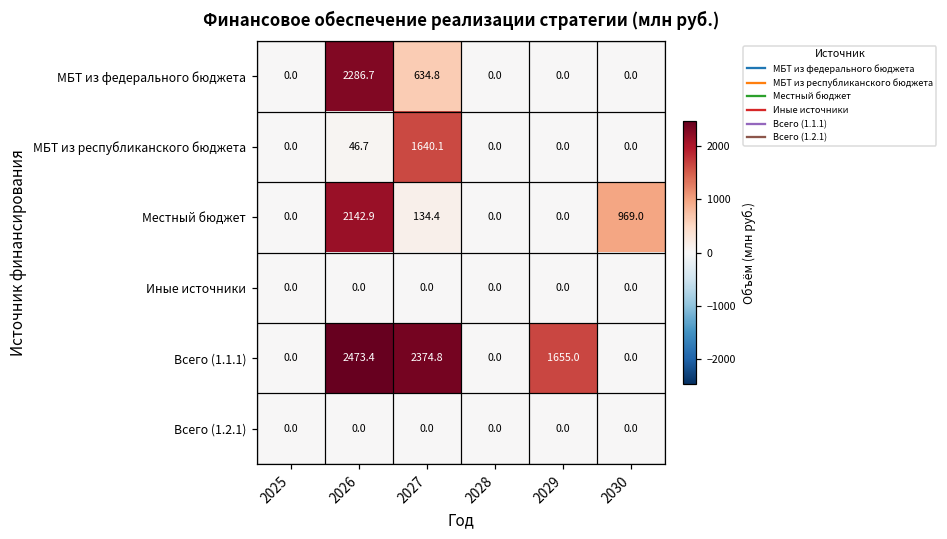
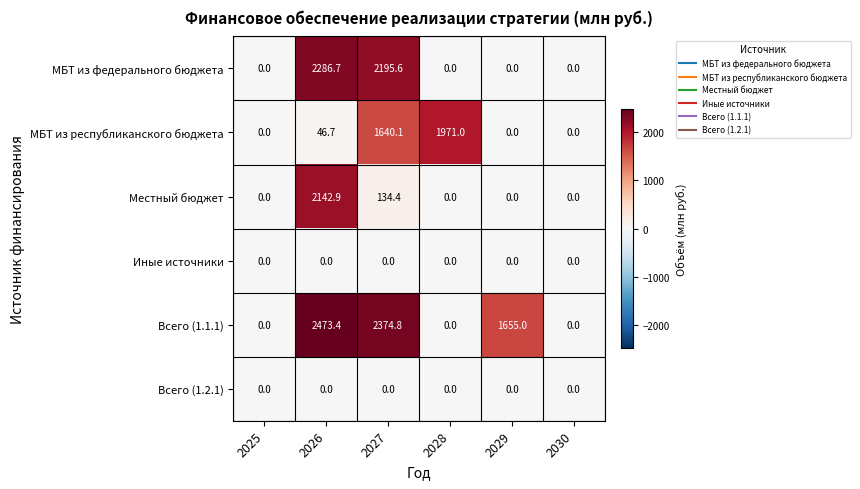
  {
    "МБТ из федерального бюджета": {
      "2025": 0.0,
      "2026": 2286.7,
-     "2027": 634.8,
+     "2027": 2195.6,
      "2028": 0.0,
      "2029": 0.0,
      "2030": 0.0
    },
    "МБТ из республиканского бюджета": {
      "2025": 0.0,
      "2026": 46.7,
      "2027": 1640.1,
-     "2028": 0.0,
+     "2028": 1971.0,
      "2029": 0.0,
      "2030": 0.0
    },
    "Местный бюджет": {
      "2025": 0.0,
      "2026": 2142.9,
      "2027": 134.4,
      "2028": 0.0,
      "2029": 0.0,
-     "2030": 969.0
+     "2030": 0.0
    },
    "Иные источники": {
      "2025": 0.0,
      "2026": 0.0,
      "2027": 0.0,
      "2028": 0.0,
      "2029": 0.0,
      "2030": 0.0
    },
    "Всего (1.1.1)": {
      "2025": 0.0,
      "2026": 2473.4,
      "2027": 2374.8,
      "2028": 0.0,
      "2029": 1655.0,
      "2030": 0.0
    },
    "Всего (1.2.1)": {
      "2025": 0.0,
      "2026": 0.0,
      "2027": 0.0,
      "2028": 0.0,
      "2029": 0.0,
      "2030": 0.0
    }
  }
